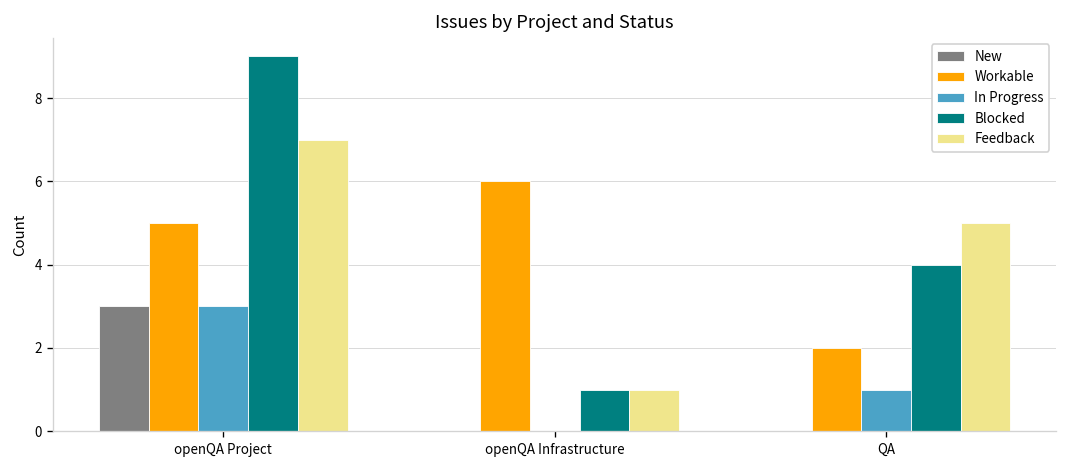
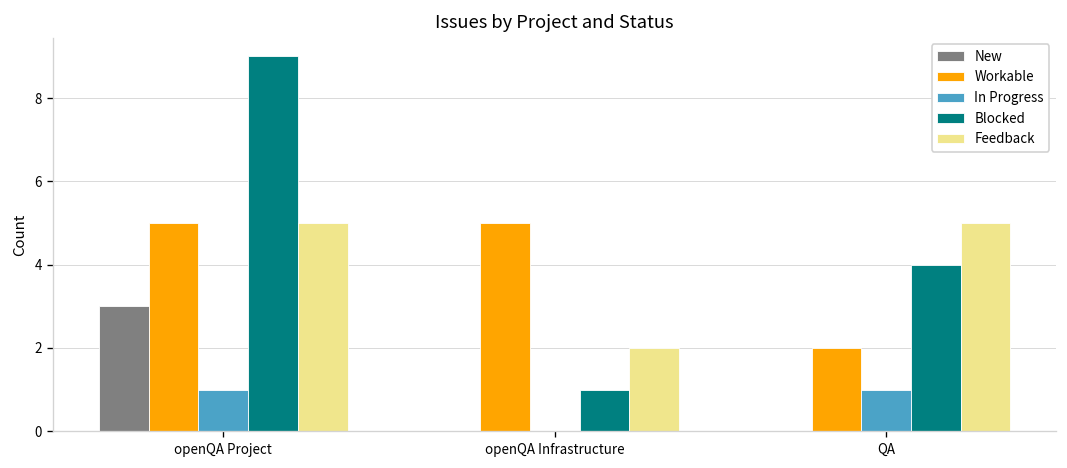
  {
    "New": {
      "openQA Project": 3,
      "openQA Infrastructure": 0,
      "QA": 0
    },
    "Workable": {
      "openQA Project": 5,
-     "openQA Infrastructure": 6,
+     "openQA Infrastructure": 5,
      "QA": 2
    },
    "In Progress": {
-     "openQA Project": 3,
+     "openQA Project": 1,
      "openQA Infrastructure": 0,
      "QA": 1
    },
    "Blocked": {
      "openQA Project": 9,
      "openQA Infrastructure": 1,
      "QA": 4
    },
    "Feedback": {
-     "openQA Project": 7,
-     "openQA Infrastructure": 1,
+     "openQA Project": 5,
+     "openQA Infrastructure": 2,
      "QA": 5
    }
  }
